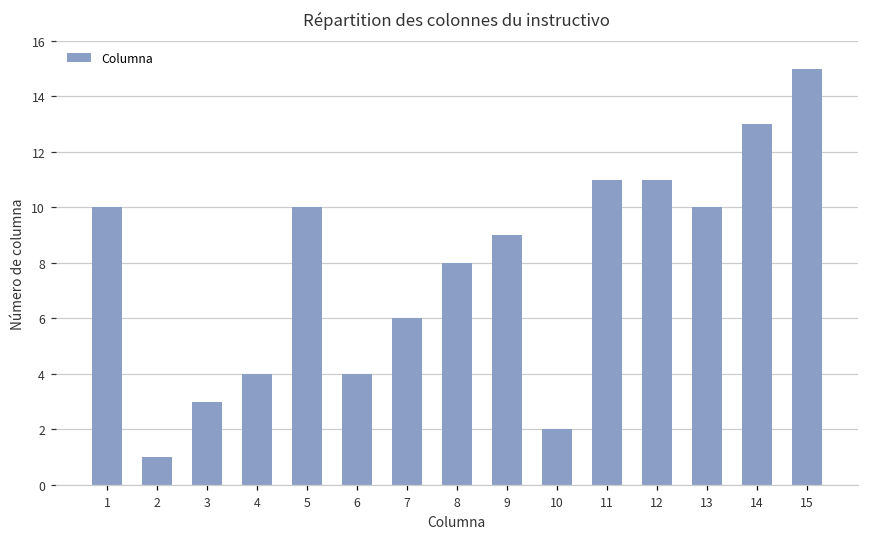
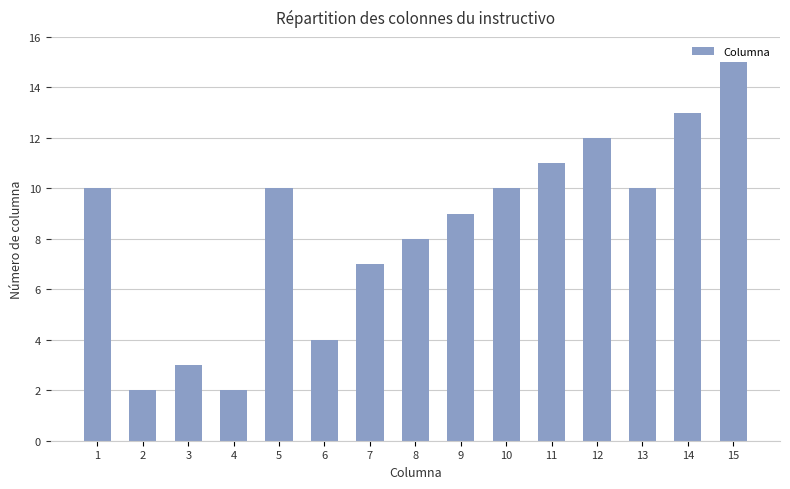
  {
    "1": 10,
-   "2": 1,
+   "2": 2,
    "3": 3,
-   "4": 4,
+   "4": 2,
    "5": 10,
    "6": 4,
-   "7": 6,
+   "7": 7,
    "8": 8,
    "9": 9,
-   "10": 2,
+   "10": 10,
    "11": 11,
-   "12": 11,
+   "12": 12,
    "13": 10,
    "14": 13,
    "15": 15
  }
